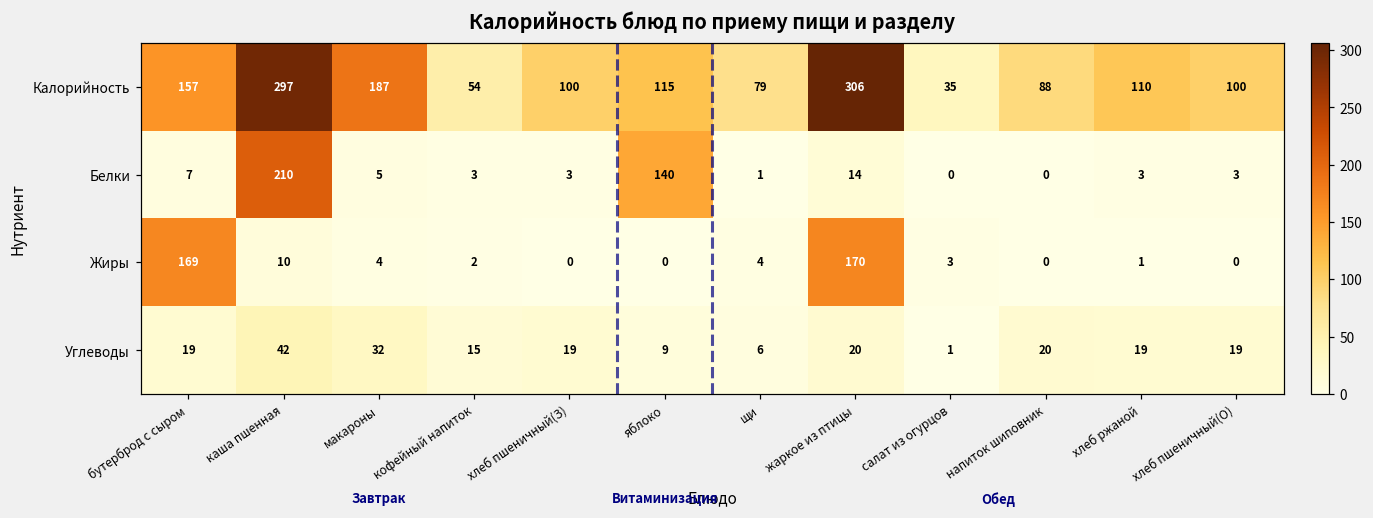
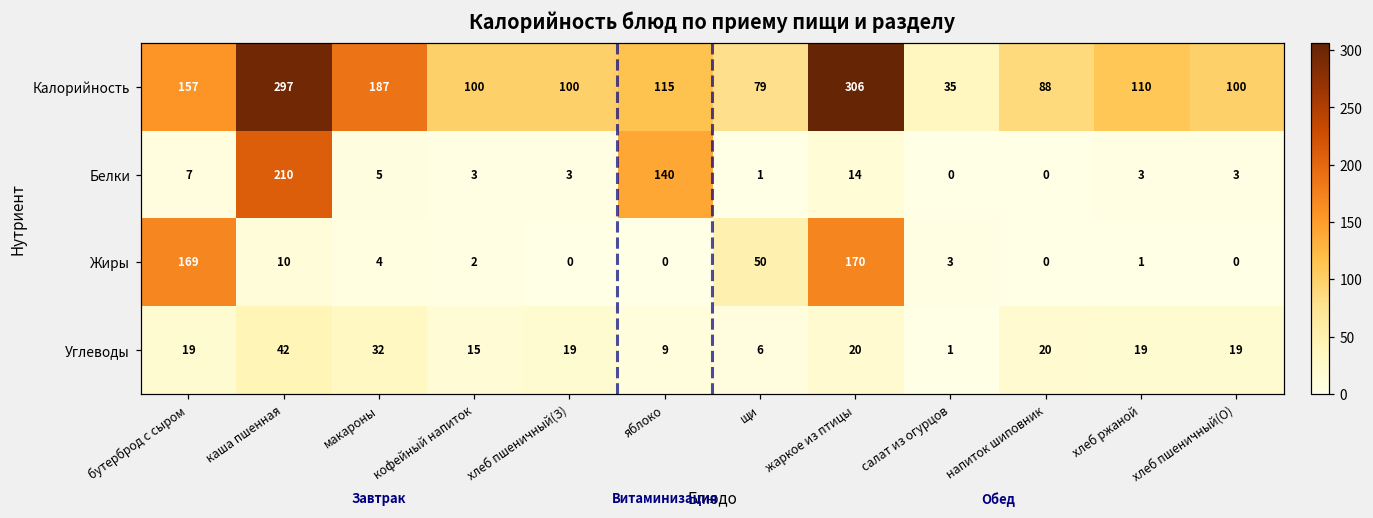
  {
    "Калорийность": {
      "бутерброд с сыром": 157,
      "каша пшенная": 297,
      "макароны": 187,
-     "кофейный напиток": 54,
+     "кофейный напиток": 100,
      "хлеб пшеничный(З)": 100,
      "яблоко": 115,
      "щи": 79,
      "жаркое из птицы": 306,
      "салат из огурцов": 35,
      "напиток шиповник": 88,
      "хлеб ржаной": 110,
      "хлеб пшеничный(О)": 100
    },
    "Белки": {
      "бутерброд с сыром": 7,
      "каша пшенная": 210,
      "макароны": 5,
      "кофейный напиток": 3,
      "хлеб пшеничный(З)": 3,
      "яблоко": 140,
      "щи": 1,
      "жаркое из птицы": 14,
      "салат из огурцов": 0,
      "напиток шиповник": 0,
      "хлеб ржаной": 3,
      "хлеб пшеничный(О)": 3
    },
    "Жиры": {
      "бутерброд с сыром": 169,
      "каша пшенная": 10,
      "макароны": 4,
      "кофейный напиток": 2,
      "хлеб пшеничный(З)": 0,
      "яблоко": 0,
-     "щи": 4,
+     "щи": 50,
      "жаркое из птицы": 170,
      "салат из огурцов": 3,
      "напиток шиповник": 0,
      "хлеб ржаной": 1,
      "хлеб пшеничный(О)": 0
    },
    "Углеводы": {
      "бутерброд с сыром": 19,
      "каша пшенная": 42,
      "макароны": 32,
      "кофейный напиток": 15,
      "хлеб пшеничный(З)": 19,
      "яблоко": 9,
      "щи": 6,
      "жаркое из птицы": 20,
      "салат из огурцов": 1,
      "напиток шиповник": 20,
      "хлеб ржаной": 19,
      "хлеб пшеничный(О)": 19
    }
  }
